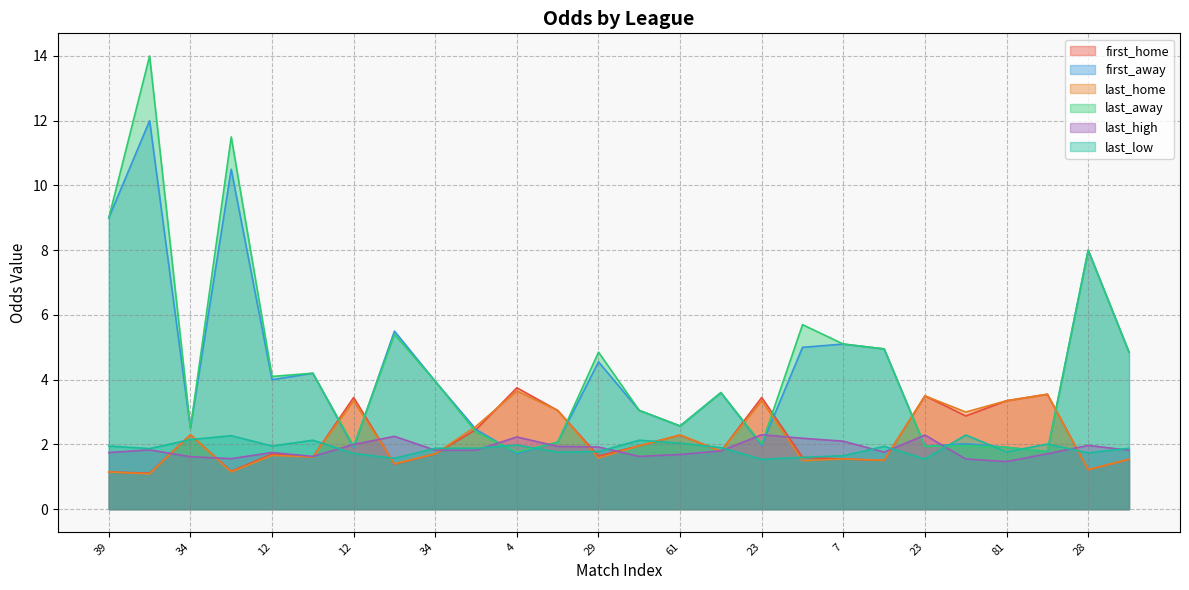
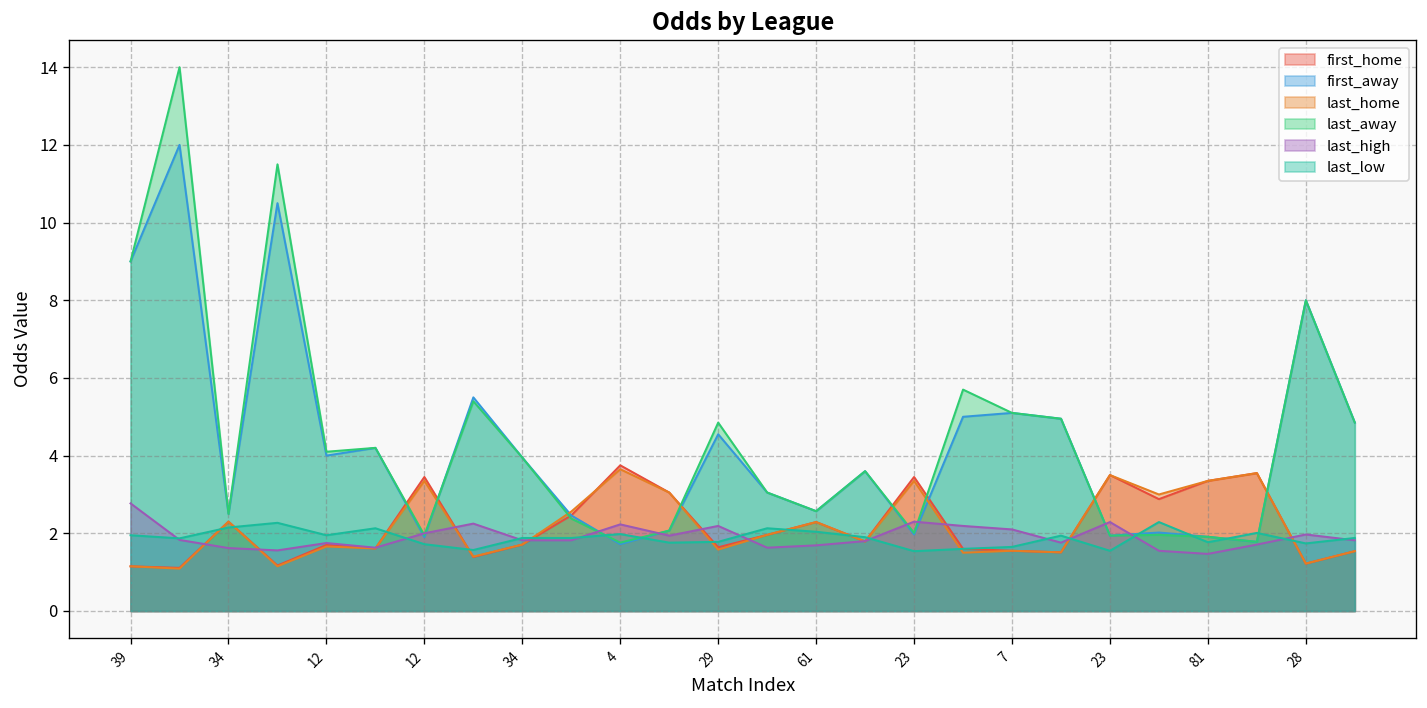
  {
    "last_high": {
-     "39": 1.8,
+     "39": 2.8,
      "4": 2.2,
-     "29": 1.9,
+     "29": 2.2,
      "61": 1.7,
      "81": 1.5,
      "28": 2.0
    }
  }
